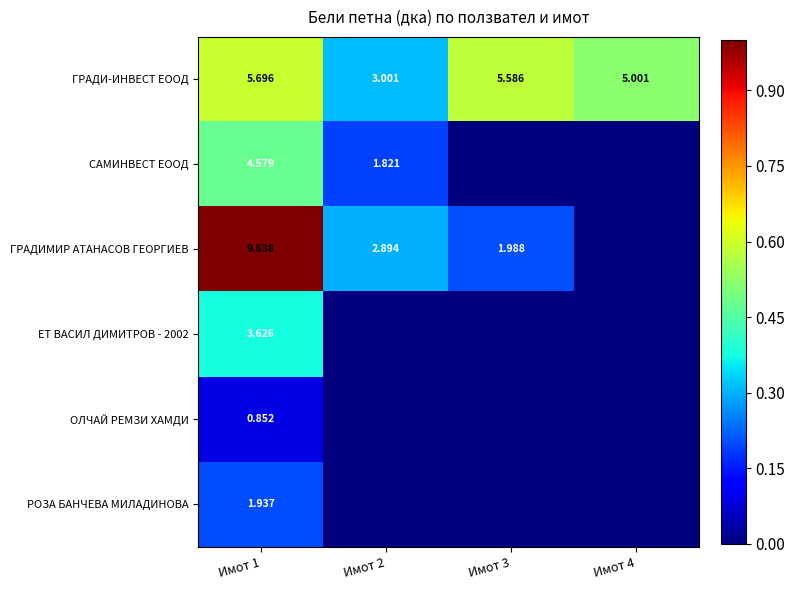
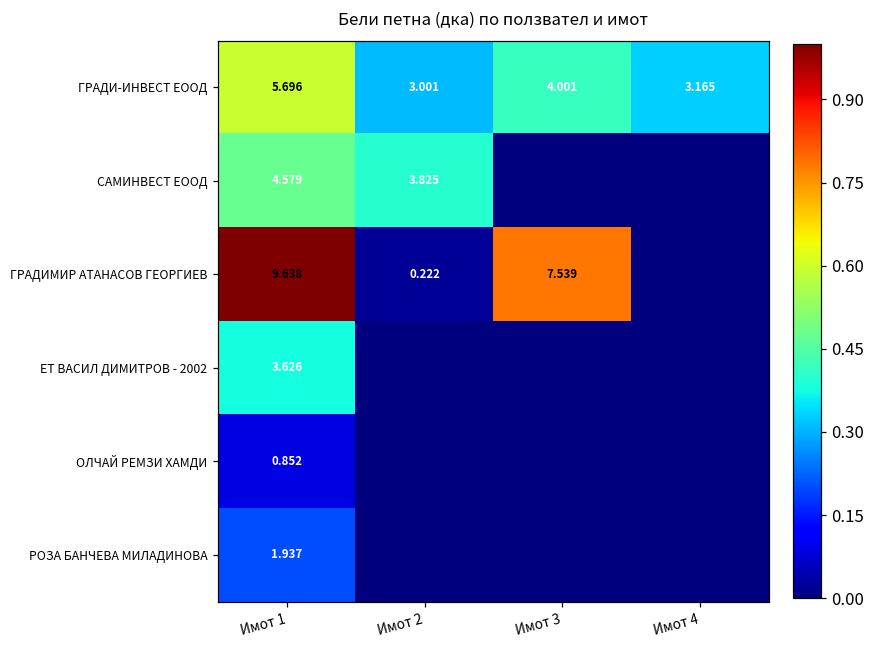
  {
    "ГРАДИ-ИНВЕСТ ЕООД": {
      "Имот 1": 5.696,
      "Имот 2": 3.001,
-     "Имот 3": 5.586,
-     "Имот 4": 5.001
+     "Имот 3": 4.001,
+     "Имот 4": 3.165
    },
    "САМИНВЕСТ ЕООД": {
      "Имот 1": 4.579,
-     "Имот 2": 1.821
+     "Имот 2": 3.825
    },
    "ГРАДИМИР АТАНАСОВ ГЕОРГИЕВ": {
      "Имот 1": 9.638,
-     "Имот 2": 2.894,
-     "Имот 3": 1.988
+     "Имот 2": 0.222,
+     "Имот 3": 7.539
    },
    "ЕТ ВАСИЛ ДИМИТРОВ - 2002": {
      "Имот 1": 3.626
    },
    "ОЛЧАЙ РЕМЗИ ХАМДИ": {
      "Имот 1": 0.852
    },
    "РОЗА БАНЧЕВА МИЛАДИНОВА": {
      "Имот 1": 1.937
    }
  }
